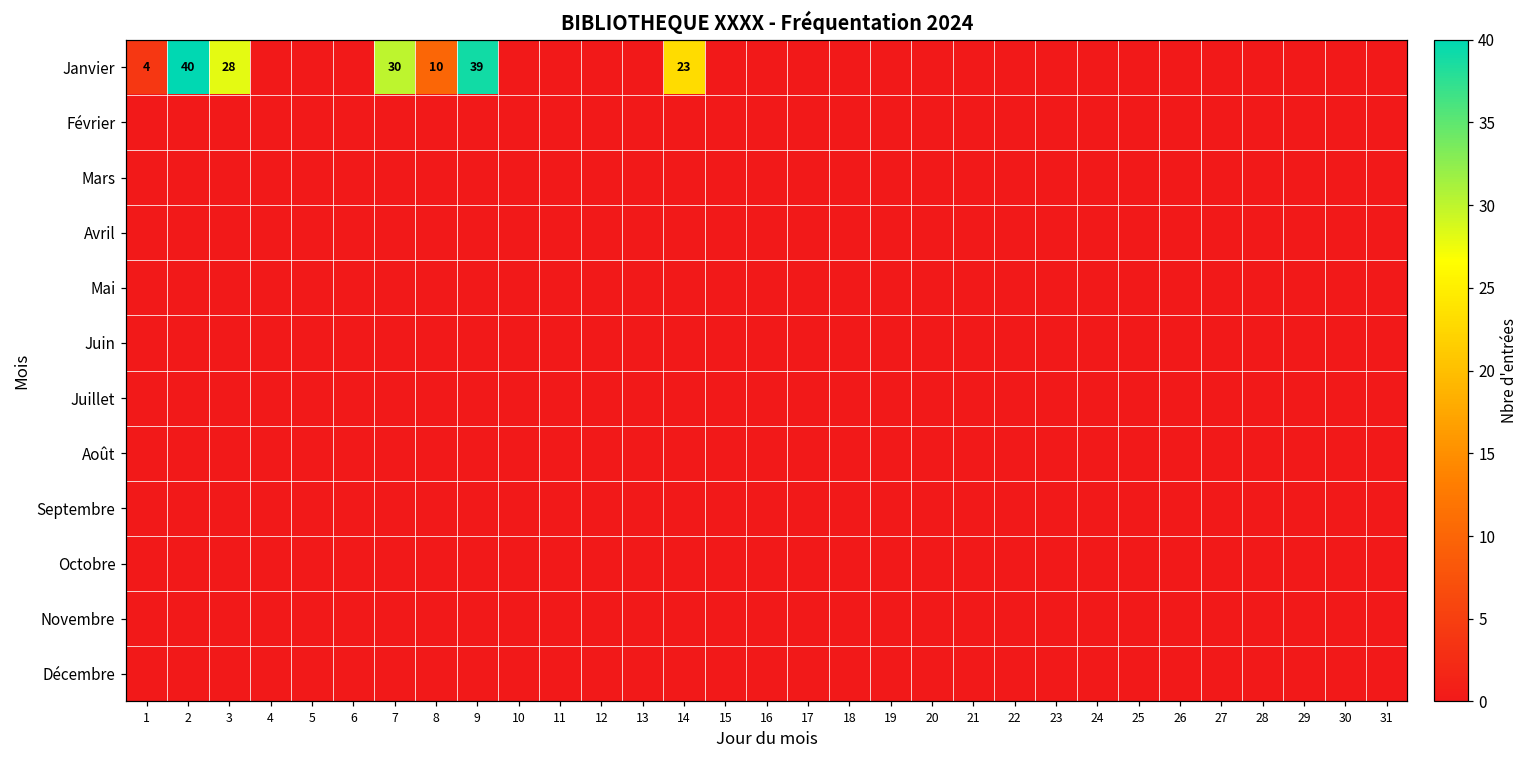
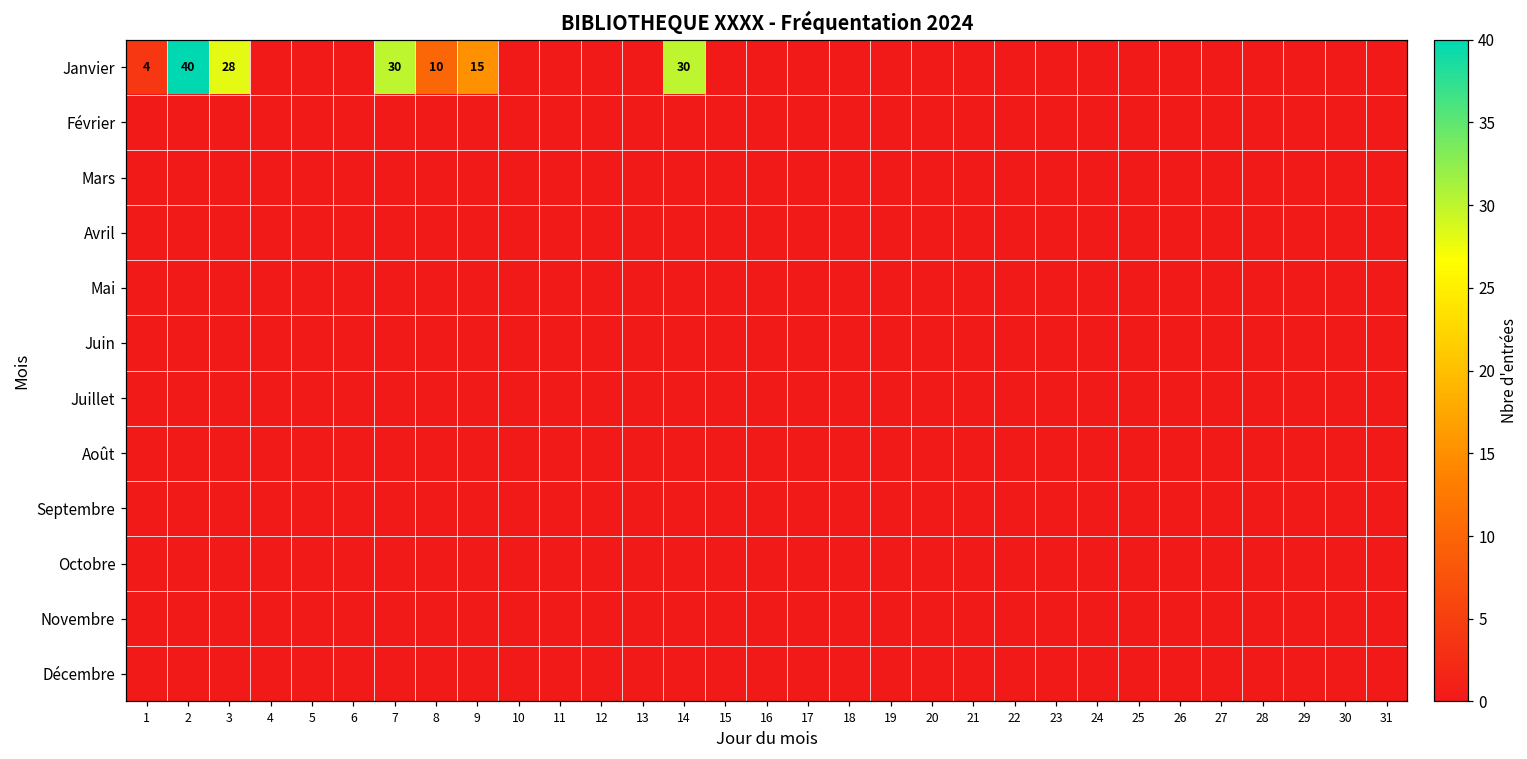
  {
    "Janvier": {
      "1": 4,
      "2": 40,
      "3": 28,
      "7": 30,
      "8": 10,
-     "9": 39,
-     "14": 23
+     "9": 15,
+     "14": 30
    }
  }
